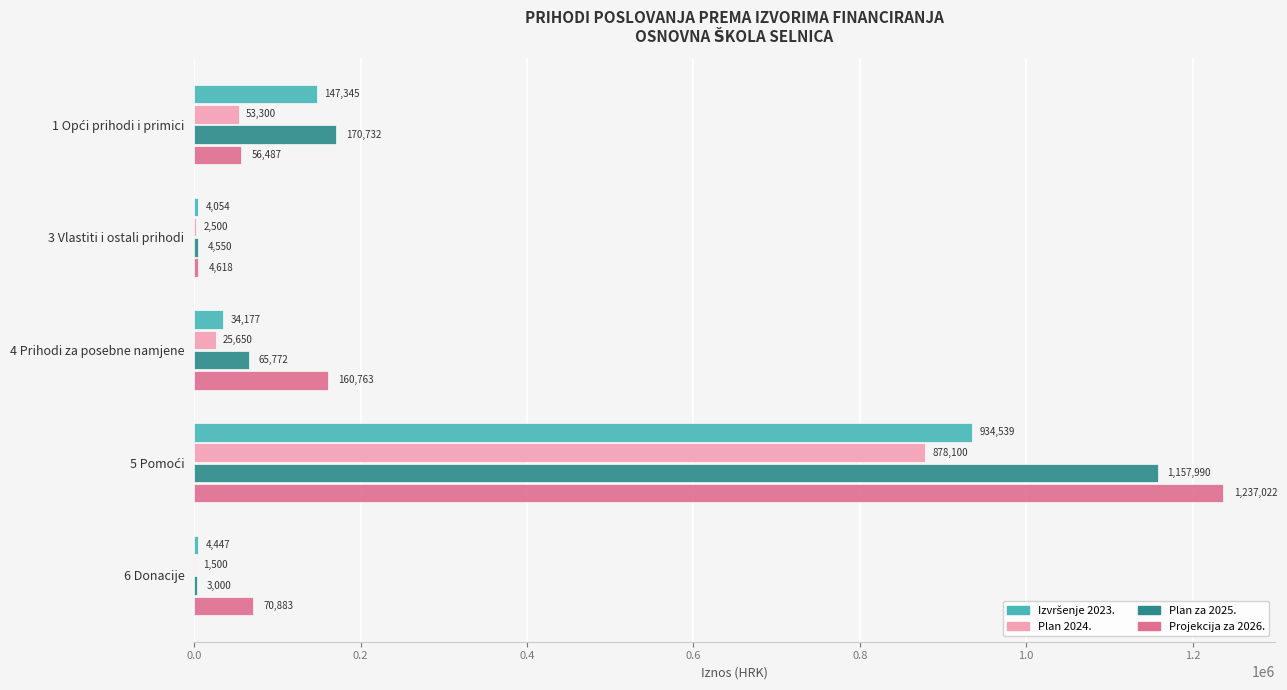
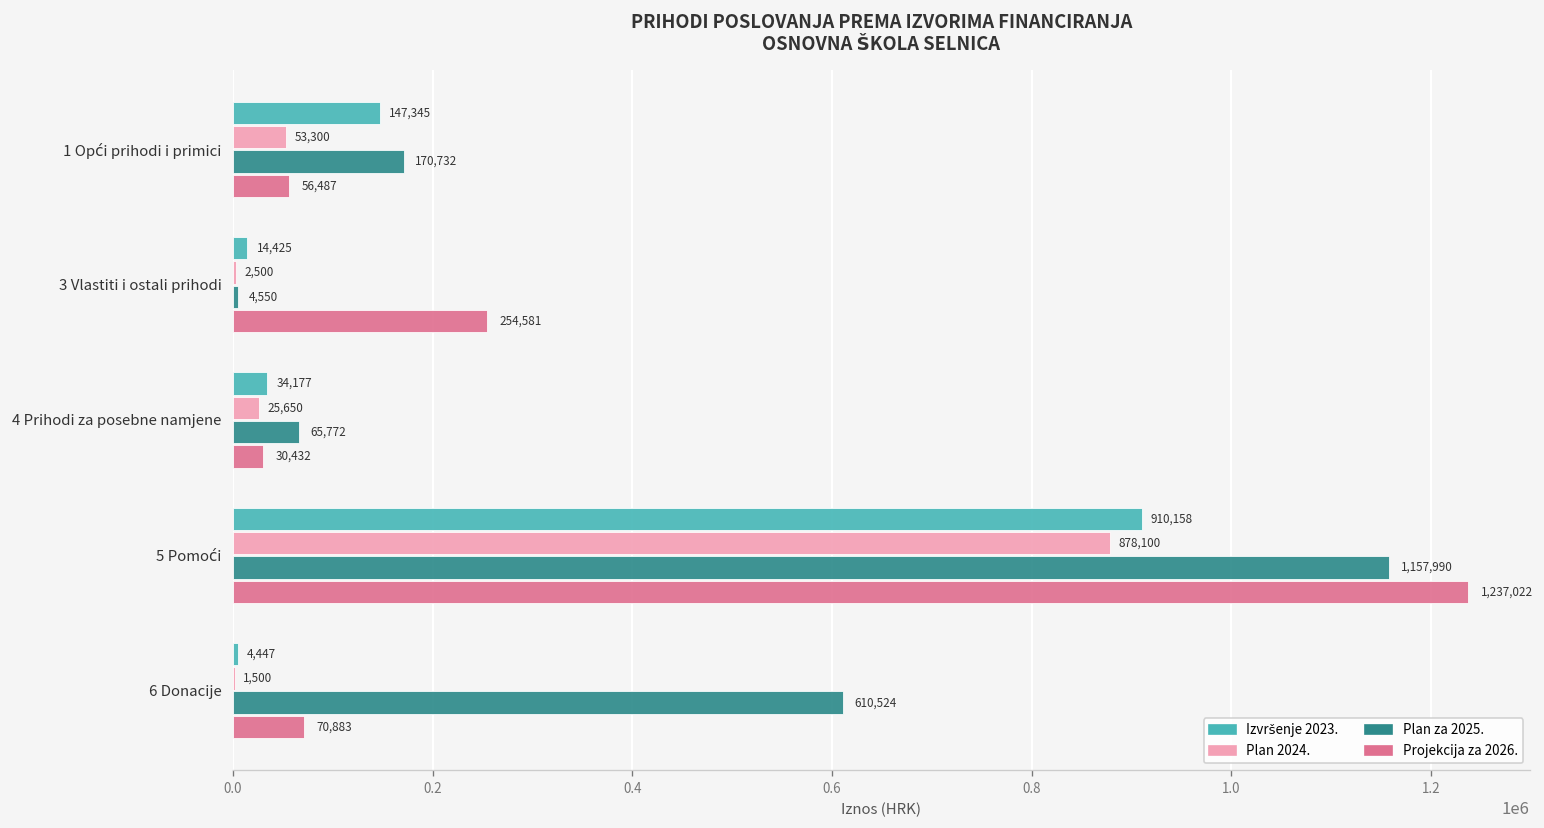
  {
    "Izvršenje 2023.": {
      "1 Opći prihodi i primici": "147,345",
-     "3 Vlastiti i ostali prihodi": "4,054",
+     "3 Vlastiti i ostali prihodi": "14,425",
      "4 Prihodi za posebne namjene": "34,177",
-     "5 Pomoći": "934,539",
+     "5 Pomoći": "910,158",
      "6 Donacije": "4,447"
    },
    "Plan 2024.": {
      "1 Opći prihodi i primici": "53,300",
      "3 Vlastiti i ostali prihodi": "2,500",
      "4 Prihodi za posebne namjene": "25,650",
      "5 Pomoći": "878,100",
      "6 Donacije": "1,500"
    },
    "Plan za 2025.": {
      "1 Opći prihodi i primici": "170,732",
      "3 Vlastiti i ostali prihodi": "4,550",
      "4 Prihodi za posebne namjene": "65,772",
      "5 Pomoći": "1,157,990",
-     "6 Donacije": "3,000"
+     "6 Donacije": "610,524"
    },
    "Projekcija za 2026.": {
      "1 Opći prihodi i primici": "56,487",
-     "3 Vlastiti i ostali prihodi": "4,618",
-     "4 Prihodi za posebne namjene": "160,763",
+     "3 Vlastiti i ostali prihodi": "254,581",
+     "4 Prihodi za posebne namjene": "30,432",
      "5 Pomoći": "1,237,022",
      "6 Donacije": "70,883"
    }
  }
